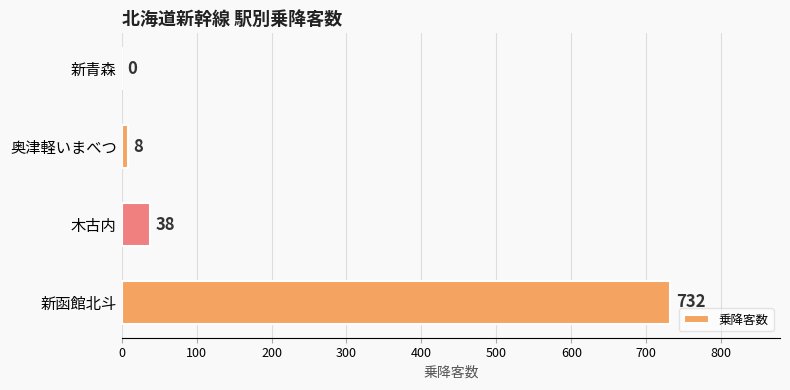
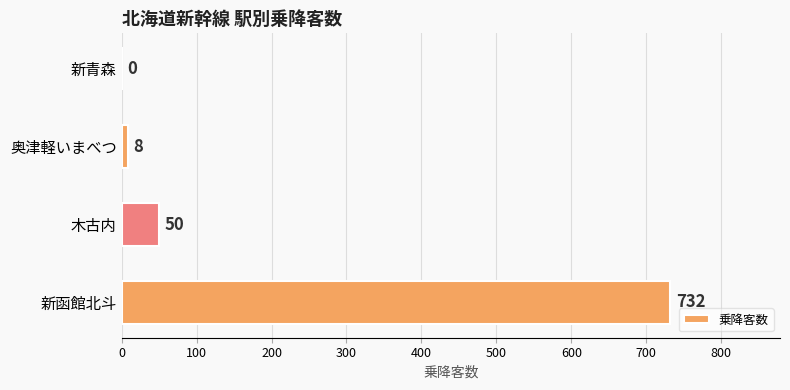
  {
    "新青森": 0,
    "奥津軽いまべつ": 8,
-   "木古内": 38
+   "木古内": 50
  }
